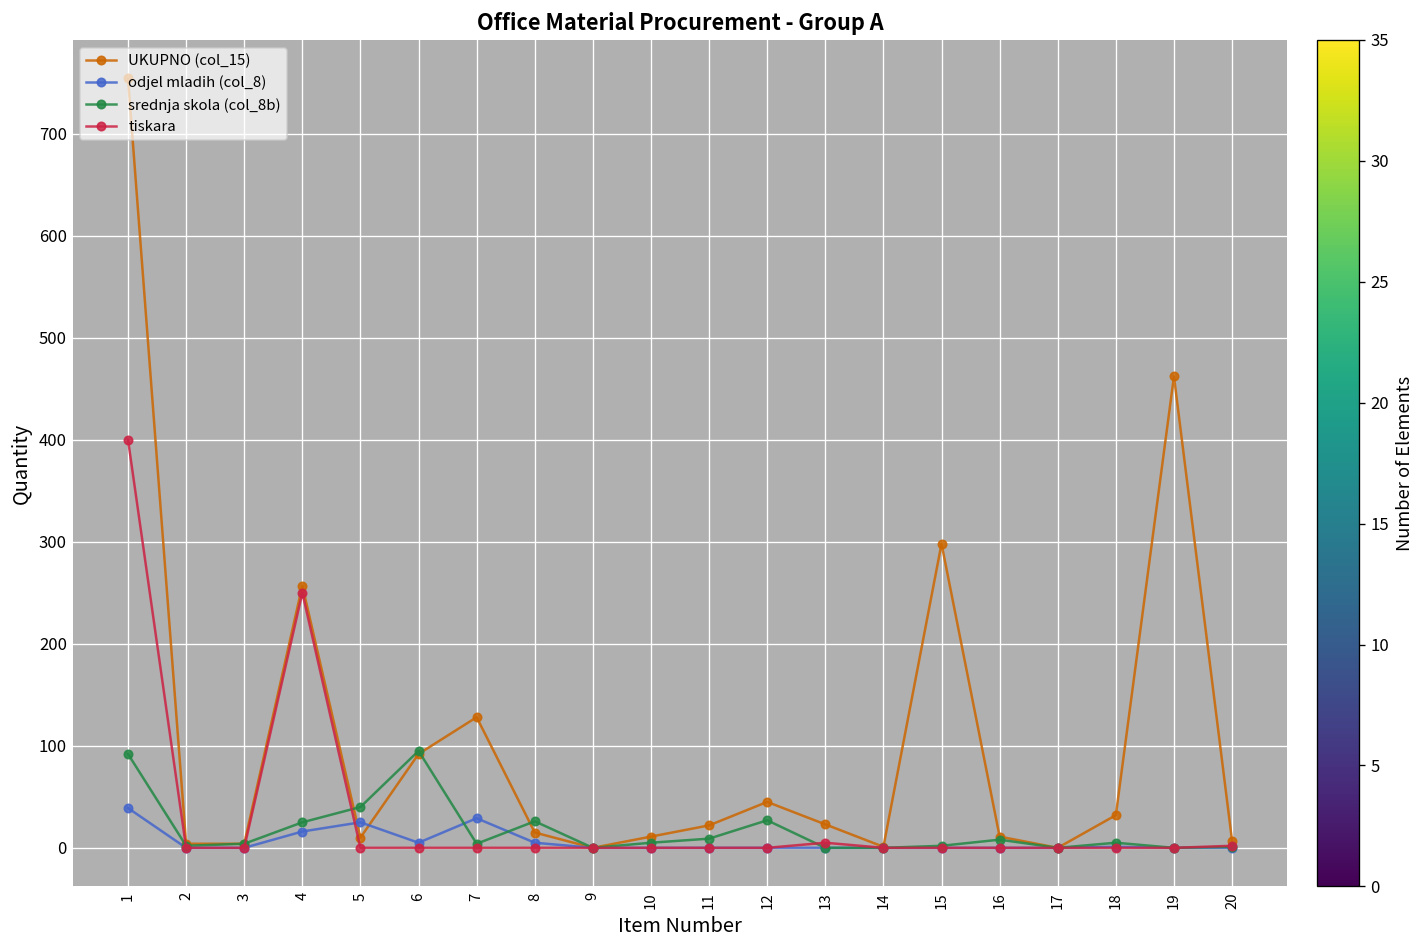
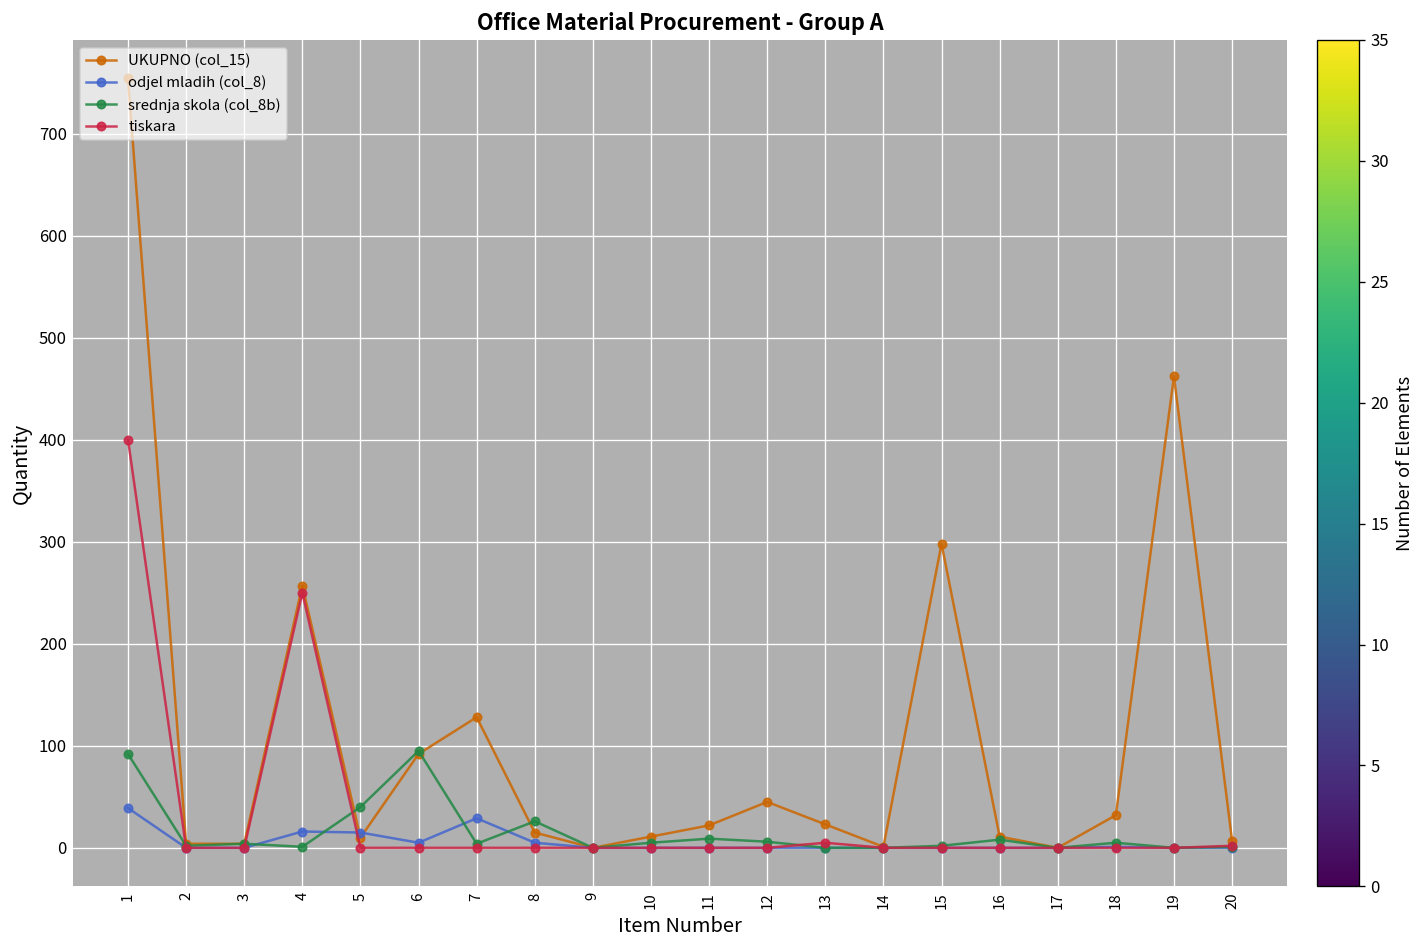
  {
    "UKUPNO (col_15)": {
      "4": 260,
      "5": 10,
      "6": 90,
      "7": 130,
      "8": 20,
      "10": 10,
      "11": 20,
      "12": 50,
      "13": 20,
      "15": 300,
      "18": 30,
      "19": 460,
      "20": 10
    },
    "odjel mladih (col_8)": {
      "1": 40,
      "4": 20,
-     "5": 30,
+     "5": 20,
      "6": 10,
      "7": 30,
      "8": 10
    },
    "srednja skola (col_8b)": {
      "1": 90,
-     "4": 30,
+     "4": 0,
      "5": 40,
      "6": 100,
      "7": 0,
      "8": 30,
      "10": 10,
      "11": 10,
-     "12": 30,
+     "12": 10,
      "18": 10
    },
    "tiskara": {
      "1": 400,
      "4": 250,
      "5": 0,
      "6": 0,
      "7": 0,
      "8": 0,
      "13": 10
    }
  }
